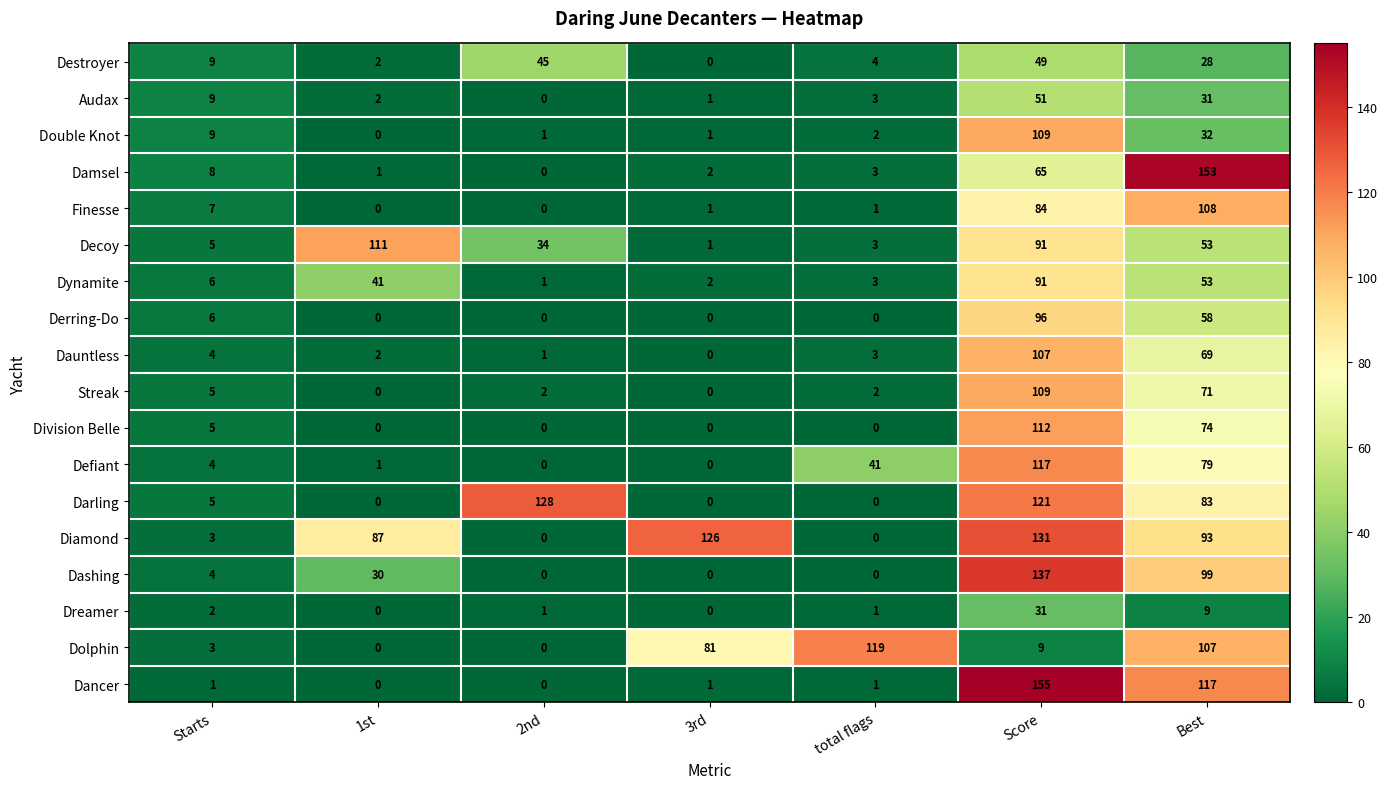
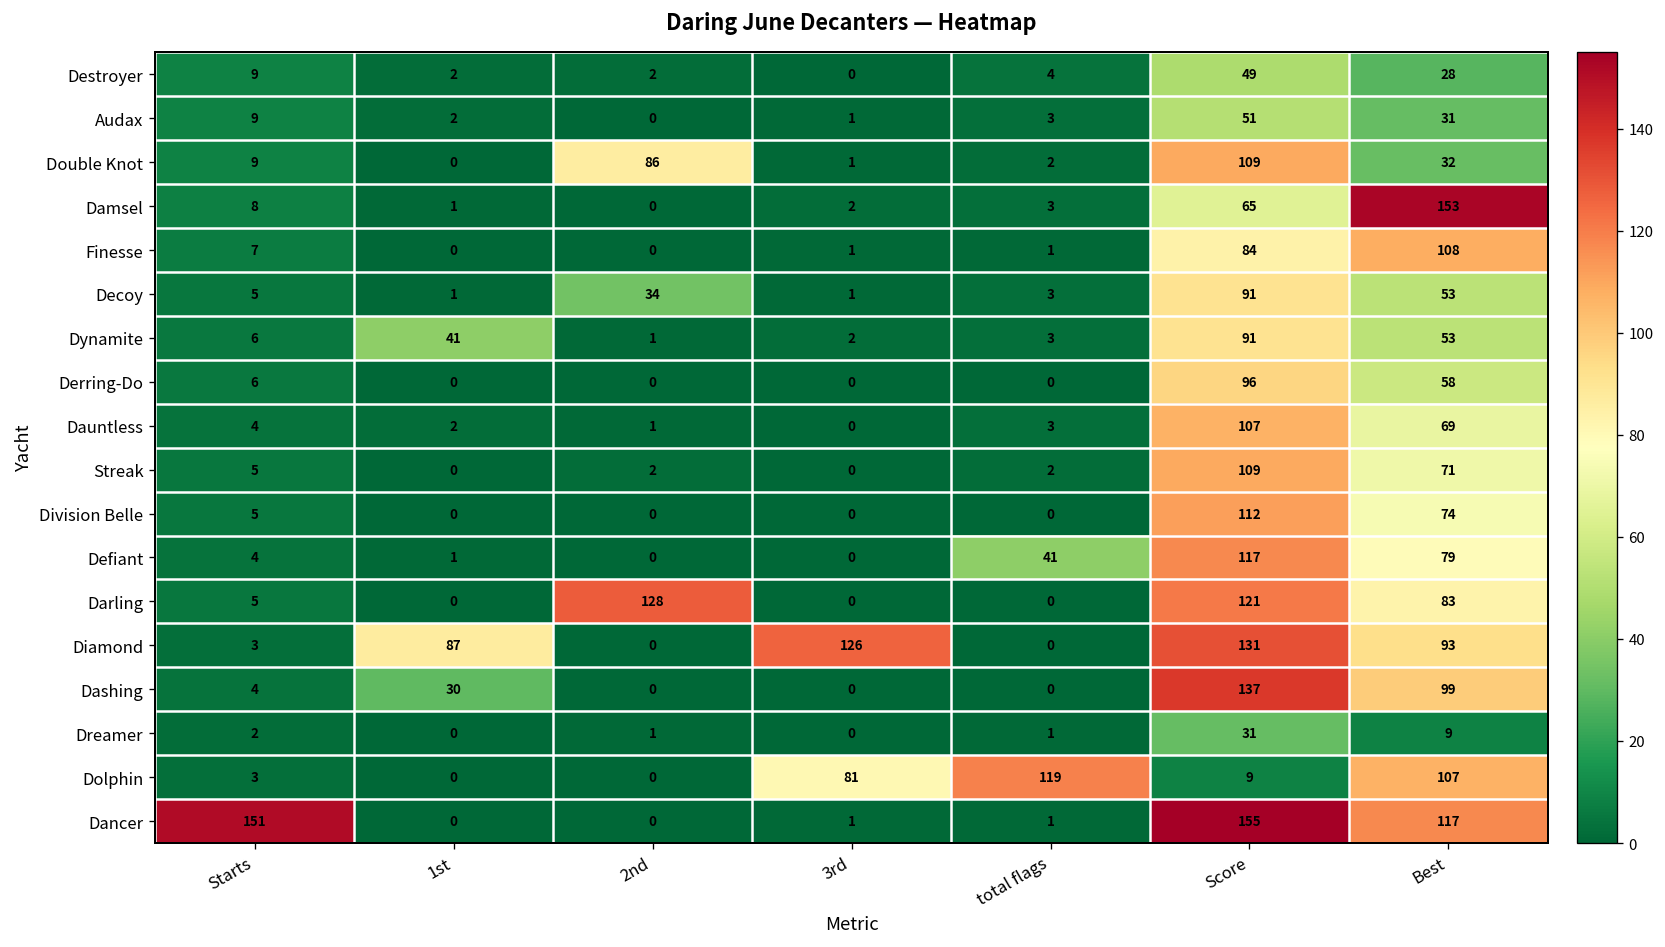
  {
    "Destroyer": {
      "Starts": 9,
      "1st": 2,
-     "2nd": 45,
+     "2nd": 2,
      "3rd": 0,
      "total flags": 4,
      "Score": 49,
      "Best": 28
    },
    "Audax": {
      "Starts": 9,
      "1st": 2,
      "2nd": 0,
      "3rd": 1,
      "total flags": 3,
      "Score": 51,
      "Best": 31
    },
    "Double Knot": {
      "Starts": 9,
      "1st": 0,
-     "2nd": 1,
+     "2nd": 86,
      "3rd": 1,
      "total flags": 2,
      "Score": 109,
      "Best": 32
    },
    "Damsel": {
      "Starts": 8,
      "1st": 1,
      "2nd": 0,
      "3rd": 2,
      "total flags": 3,
      "Score": 65,
      "Best": 153
    },
    "Finesse": {
      "Starts": 7,
      "1st": 0,
      "2nd": 0,
      "3rd": 1,
      "total flags": 1,
      "Score": 84,
      "Best": 108
    },
    "Decoy": {
      "Starts": 5,
-     "1st": 111,
+     "1st": 1,
      "2nd": 34,
      "3rd": 1,
      "total flags": 3,
      "Score": 91,
      "Best": 53
    },
    "Dynamite": {
      "Starts": 6,
      "1st": 41,
      "2nd": 1,
      "3rd": 2,
      "total flags": 3,
      "Score": 91,
      "Best": 53
    },
    "Derring-Do": {
      "Starts": 6,
      "1st": 0,
      "2nd": 0,
      "3rd": 0,
      "total flags": 0,
      "Score": 96,
      "Best": 58
    },
    "Dauntless": {
      "Starts": 4,
      "1st": 2,
      "2nd": 1,
      "3rd": 0,
      "total flags": 3,
      "Score": 107,
      "Best": 69
    },
    "Streak": {
      "Starts": 5,
      "1st": 0,
      "2nd": 2,
      "3rd": 0,
      "total flags": 2,
      "Score": 109,
      "Best": 71
    },
    "Division Belle": {
      "Starts": 5,
      "1st": 0,
      "2nd": 0,
      "3rd": 0,
      "total flags": 0,
      "Score": 112,
      "Best": 74
    },
    "Defiant": {
      "Starts": 4,
      "1st": 1,
      "2nd": 0,
      "3rd": 0,
      "total flags": 41,
      "Score": 117,
      "Best": 79
    },
    "Darling": {
      "Starts": 5,
      "1st": 0,
      "2nd": 128,
      "3rd": 0,
      "total flags": 0,
      "Score": 121,
      "Best": 83
    },
    "Diamond": {
      "Starts": 3,
      "1st": 87,
      "2nd": 0,
      "3rd": 126,
      "total flags": 0,
      "Score": 131,
      "Best": 93
    },
    "Dashing": {
      "Starts": 4,
      "1st": 30,
      "2nd": 0,
      "3rd": 0,
      "total flags": 0,
      "Score": 137,
      "Best": 99
    },
    "Dreamer": {
      "Starts": 2,
      "1st": 0,
      "2nd": 1,
      "3rd": 0,
      "total flags": 1,
      "Score": 31,
      "Best": 9
    },
    "Dolphin": {
      "Starts": 3,
      "1st": 0,
      "2nd": 0,
      "3rd": 81,
      "total flags": 119,
      "Score": 9,
      "Best": 107
    },
    "Dancer": {
-     "Starts": 1,
+     "Starts": 151,
      "1st": 0,
      "2nd": 0,
      "3rd": 1,
      "total flags": 1,
      "Score": 155,
      "Best": 117
    }
  }
